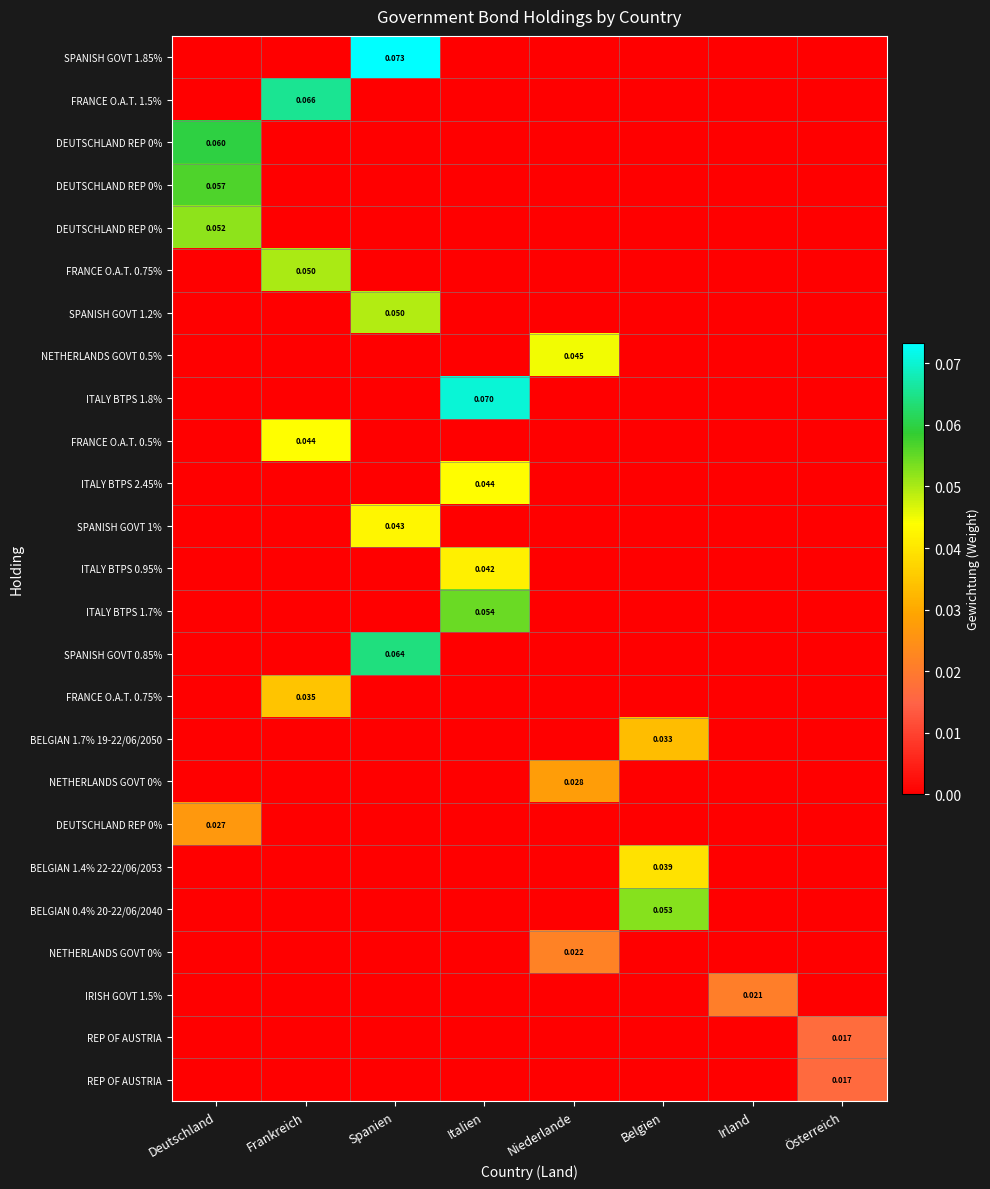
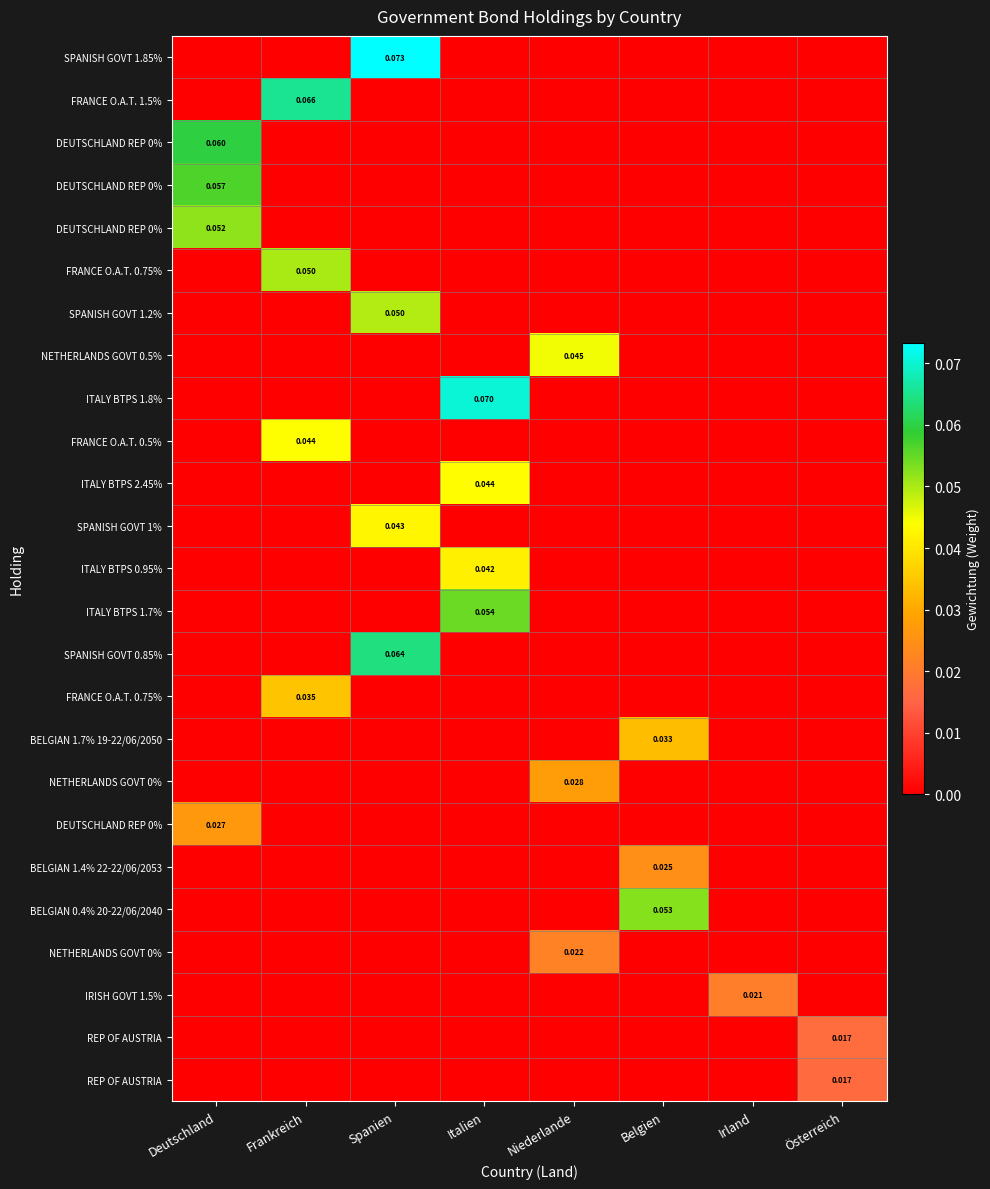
  {
    "SPANISH GOVT 1.85%": {
      "Spanien": 0.073
    },
    "FRANCE O.A.T. 1.5%": {
      "Frankreich": 0.066
    },
    "SPANISH GOVT 1.2%": {
      "Spanien": 0.050
    },
    "NETHERLANDS GOVT 0.5%": {
      "Niederlande": 0.045
    },
    "ITALY BTPS 1.8%": {
      "Italien": 0.070
    },
    "FRANCE O.A.T. 0.5%": {
      "Frankreich": 0.044
    },
    "ITALY BTPS 2.45%": {
      "Italien": 0.044
    },
    "SPANISH GOVT 1%": {
      "Spanien": 0.043
    },
    "ITALY BTPS 0.95%": {
      "Italien": 0.042
    },
    "ITALY BTPS 1.7%": {
      "Italien": 0.054
    },
    "SPANISH GOVT 0.85%": {
      "Spanien": 0.064
    },
    "BELGIAN 1.7% 19-22/06/2050": {
      "Belgien": 0.033
    },
    "BELGIAN 1.4% 22-22/06/2053": {
-     "Belgien": 0.039
+     "Belgien": 0.025
    },
    "BELGIAN 0.4% 20-22/06/2040": {
      "Belgien": 0.053
    },
    "IRISH GOVT 1.5%": {
      "Irland": 0.021
    }
  }
